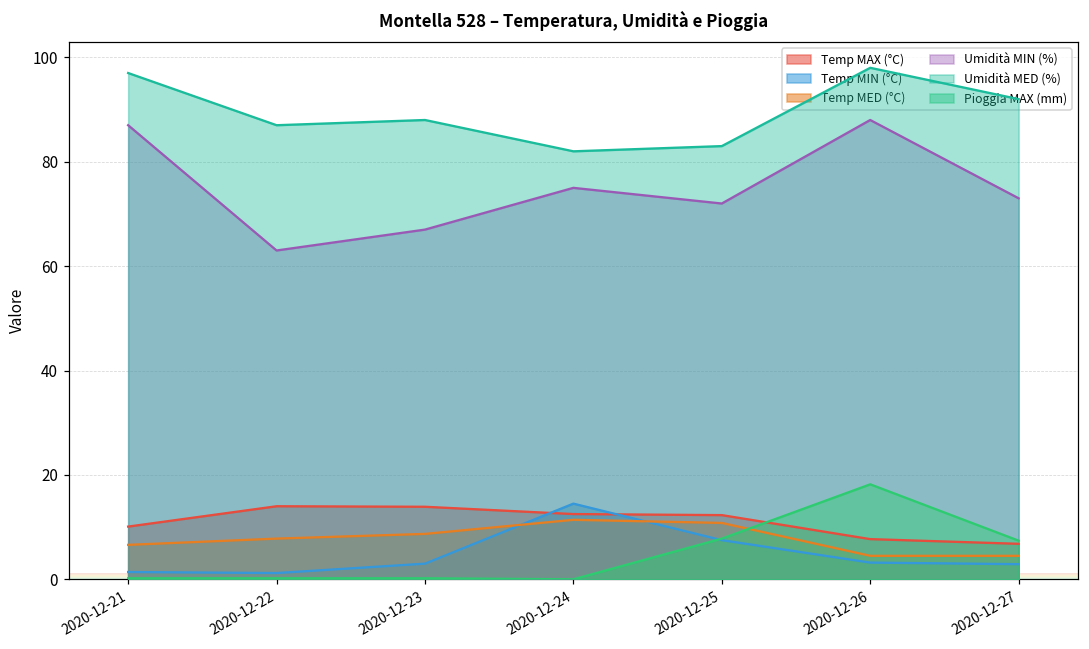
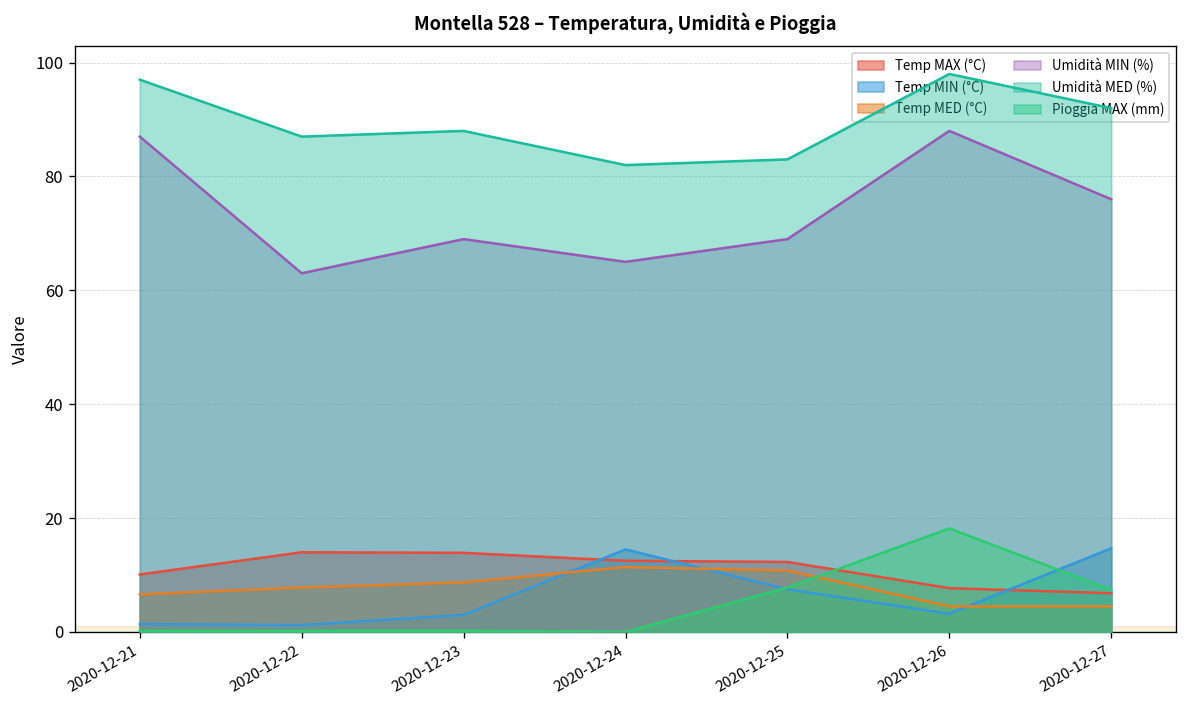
  {
    "Temp MIN (°C)": {
      "2020-12-21": 1,
      "2020-12-22": 1,
      "2020-12-23": 3,
      "2020-12-24": 15,
      "2020-12-26": 3,
-     "2020-12-27": 3
+     "2020-12-27": 15
    },
    "Umidità MIN (%)": {
      "2020-12-21": 87,
      "2020-12-22": 63,
-     "2020-12-23": 67,
-     "2020-12-24": 75,
-     "2020-12-25": 72,
+     "2020-12-23": 69,
+     "2020-12-24": 65,
+     "2020-12-25": 69,
      "2020-12-26": 88,
-     "2020-12-27": 73
+     "2020-12-27": 76
    }
  }
